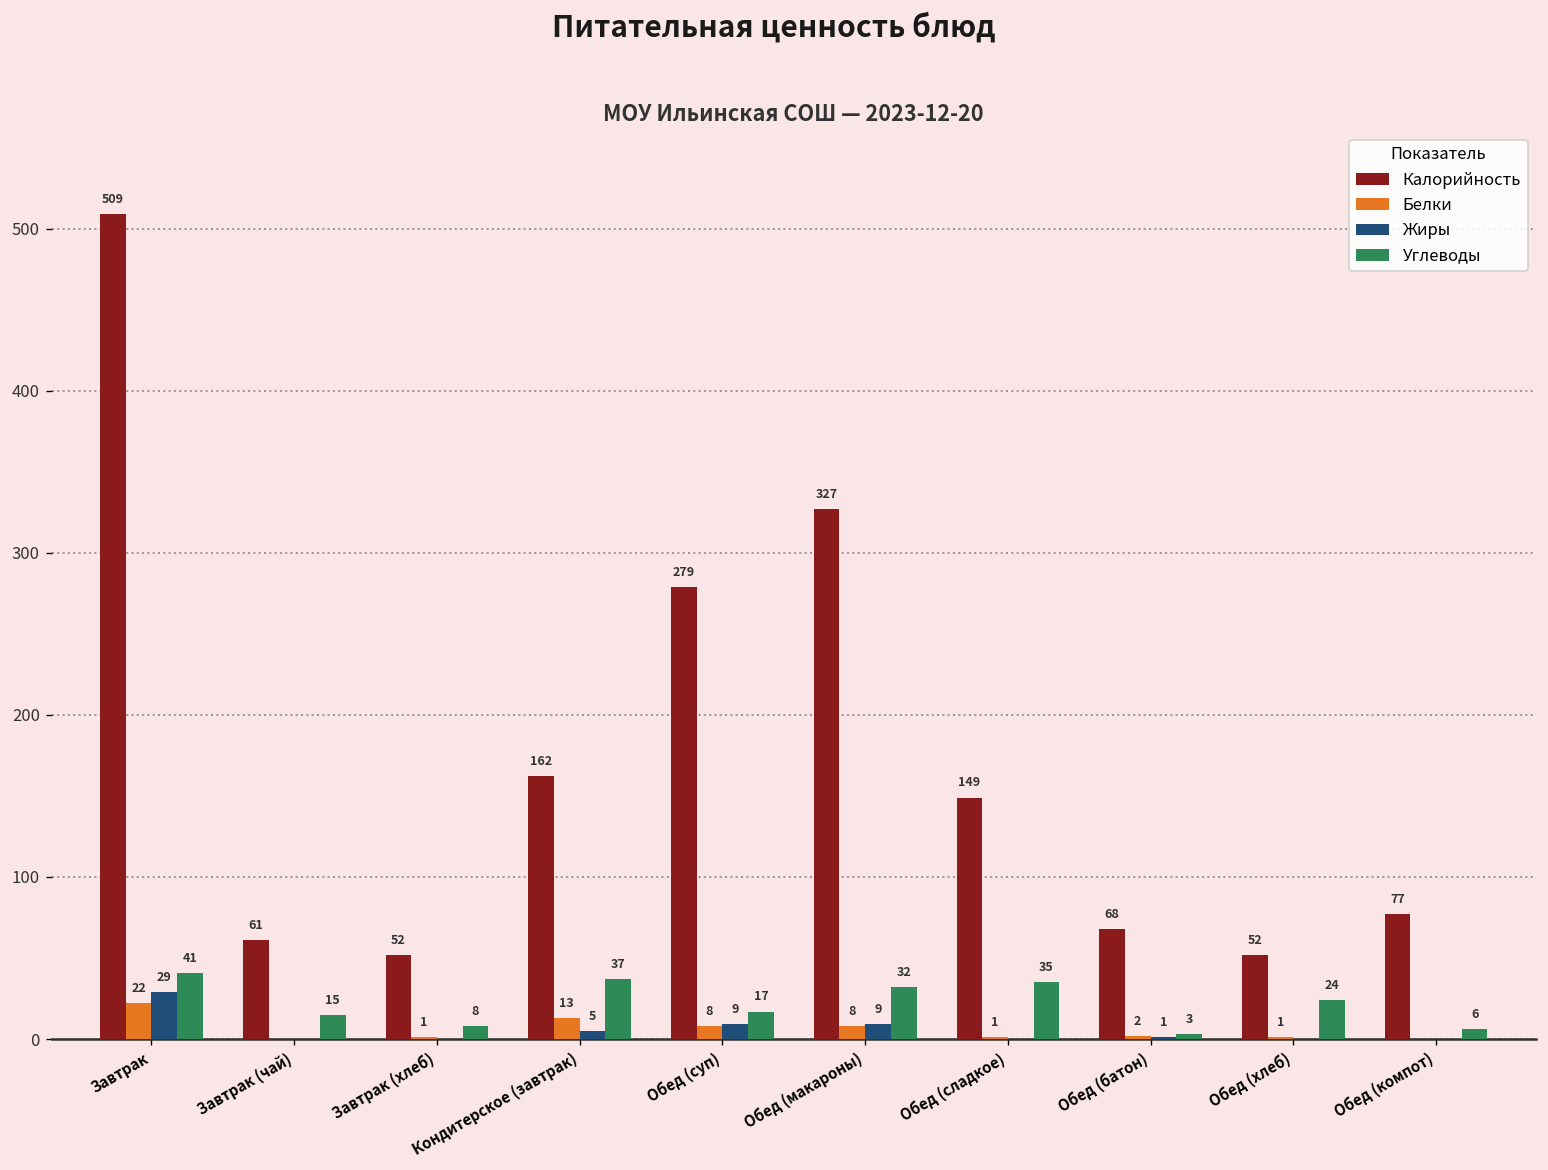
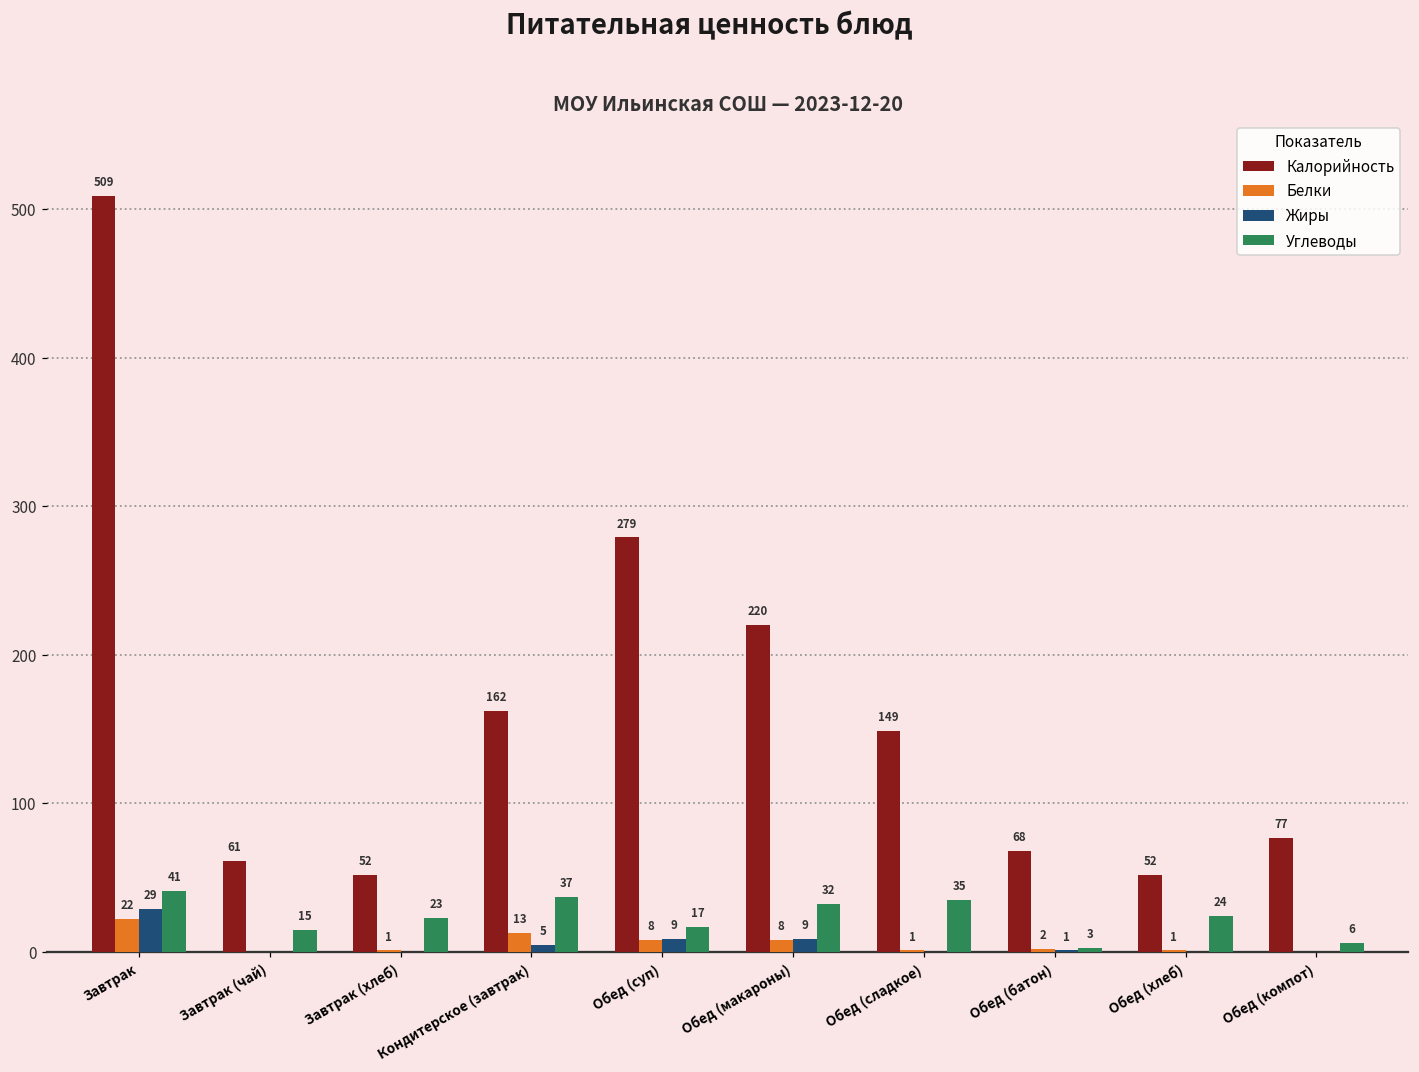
  {
    "Калорийность": {
      "Завтрак": 509,
      "Завтрак (чай)": 61,
      "Завтрак (хлеб)": 52,
      "Кондитерское (завтрак)": 162,
      "Обед (суп)": 279,
-     "Обед (макароны)": 327,
+     "Обед (макароны)": 220,
      "Обед (сладкое)": 149,
      "Обед (батон)": 68,
      "Обед (хлеб)": 52,
      "Обед (компот)": 77
    },
    "Белки": {
      "Завтрак": 22,
      "Завтрак (хлеб)": 1,
      "Кондитерское (завтрак)": 13,
      "Обед (суп)": 8,
      "Обед (макароны)": 8,
      "Обед (сладкое)": 1,
      "Обед (батон)": 2,
      "Обед (хлеб)": 1
    },
    "Жиры": {
      "Завтрак": 29,
      "Кондитерское (завтрак)": 5,
      "Обед (суп)": 9,
      "Обед (макароны)": 9,
      "Обед (батон)": 1
    },
    "Углеводы": {
      "Завтрак": 41,
      "Завтрак (чай)": 15,
-     "Завтрак (хлеб)": 8,
+     "Завтрак (хлеб)": 23,
      "Кондитерское (завтрак)": 37,
      "Обед (суп)": 17,
      "Обед (макароны)": 32,
      "Обед (сладкое)": 35,
      "Обед (батон)": 3,
      "Обед (хлеб)": 24,
      "Обед (компот)": 6
    }
  }
